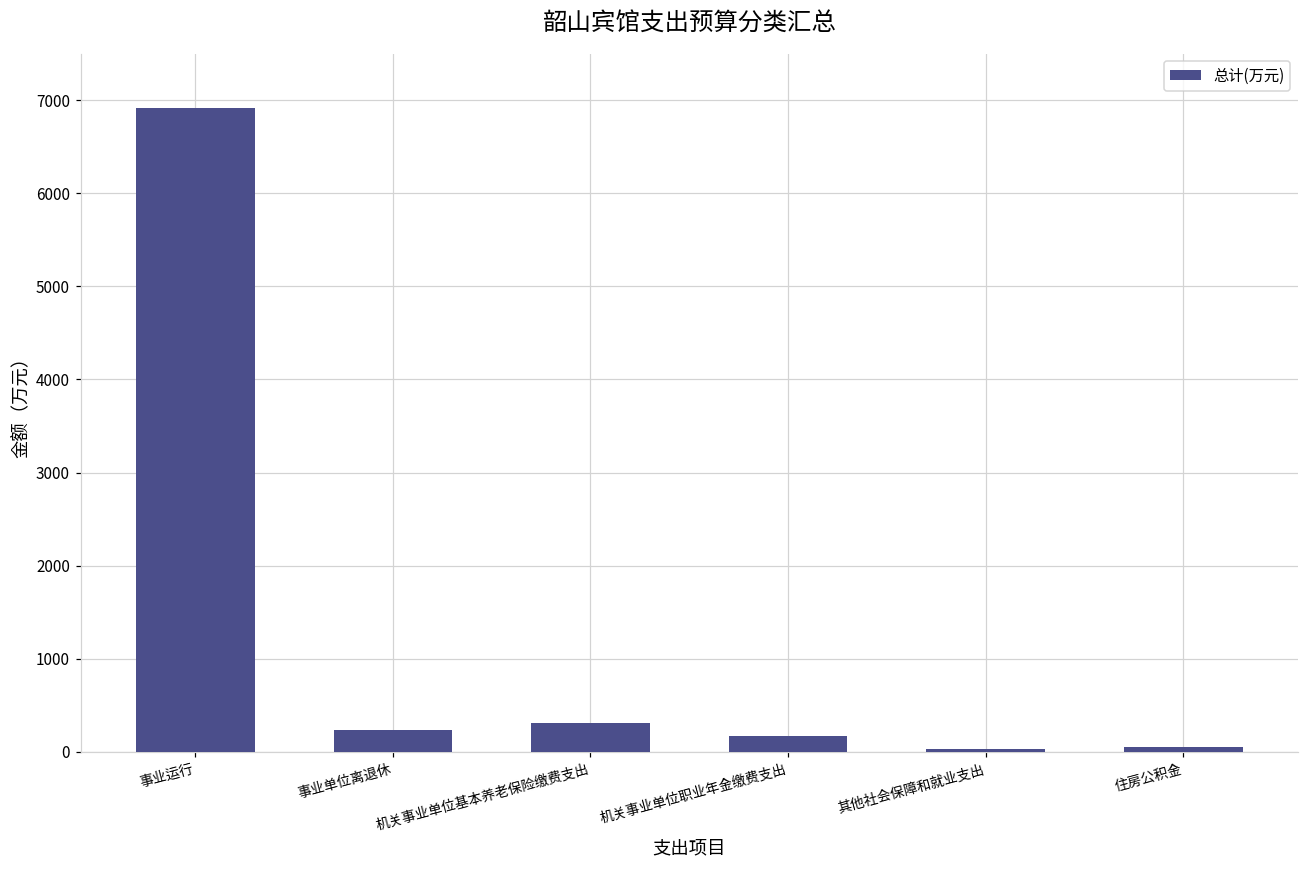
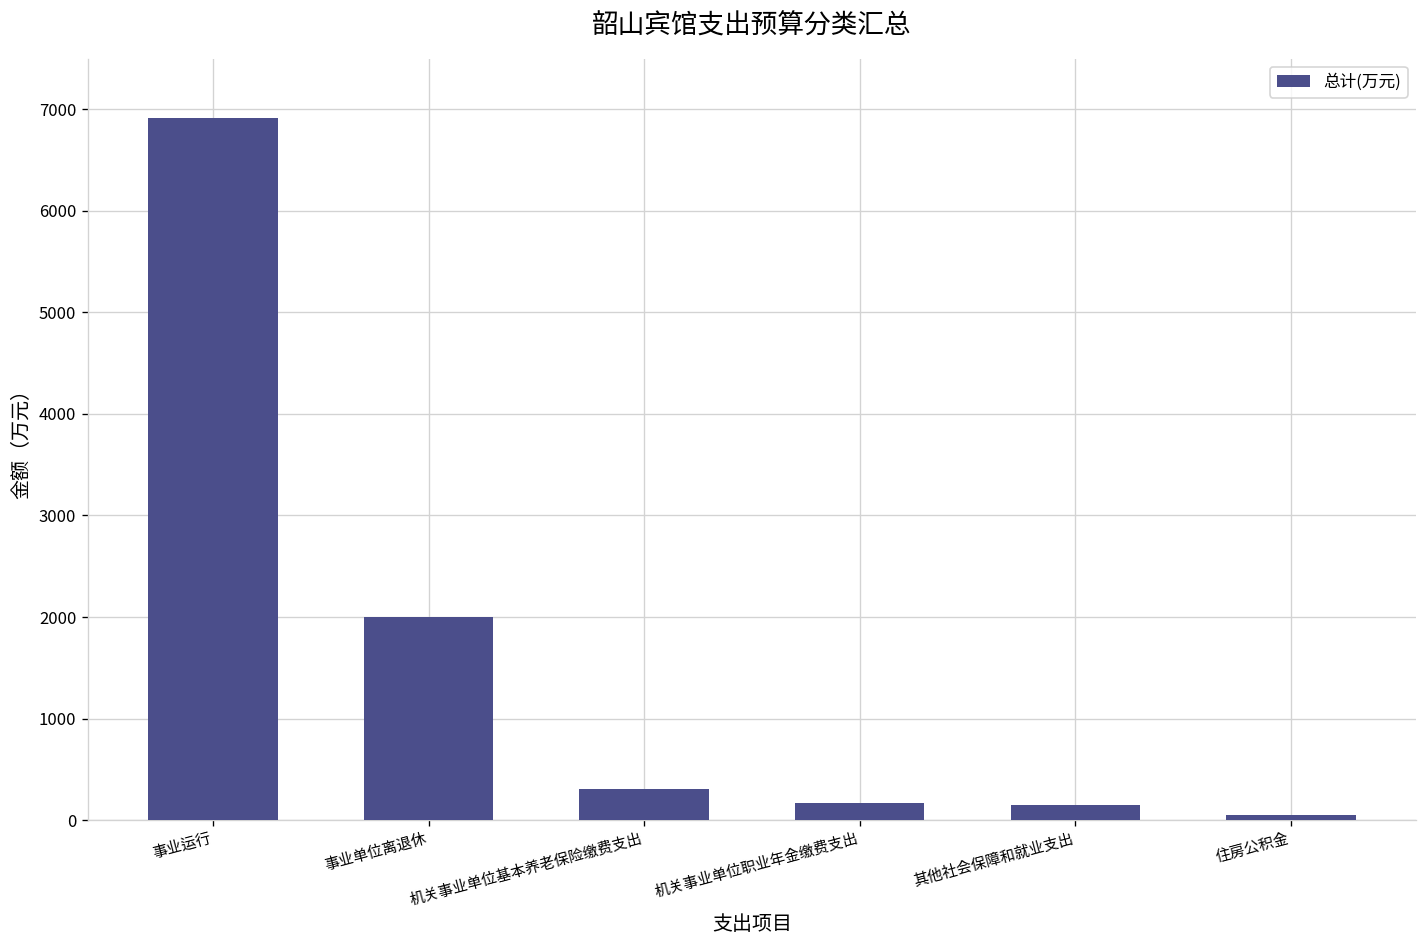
  {
    "事业运行": 6900,
-   "事业单位离退休": 200,
+   "事业单位离退休": 2000,
    "机关事业单位基本养老保险缴费支出": 300,
    "机关事业单位职业年金缴费支出": 200,
-   "其他社会保障和就业支出": 0,
+   "其他社会保障和就业支出": 100,
    "住房公积金": 100
  }
